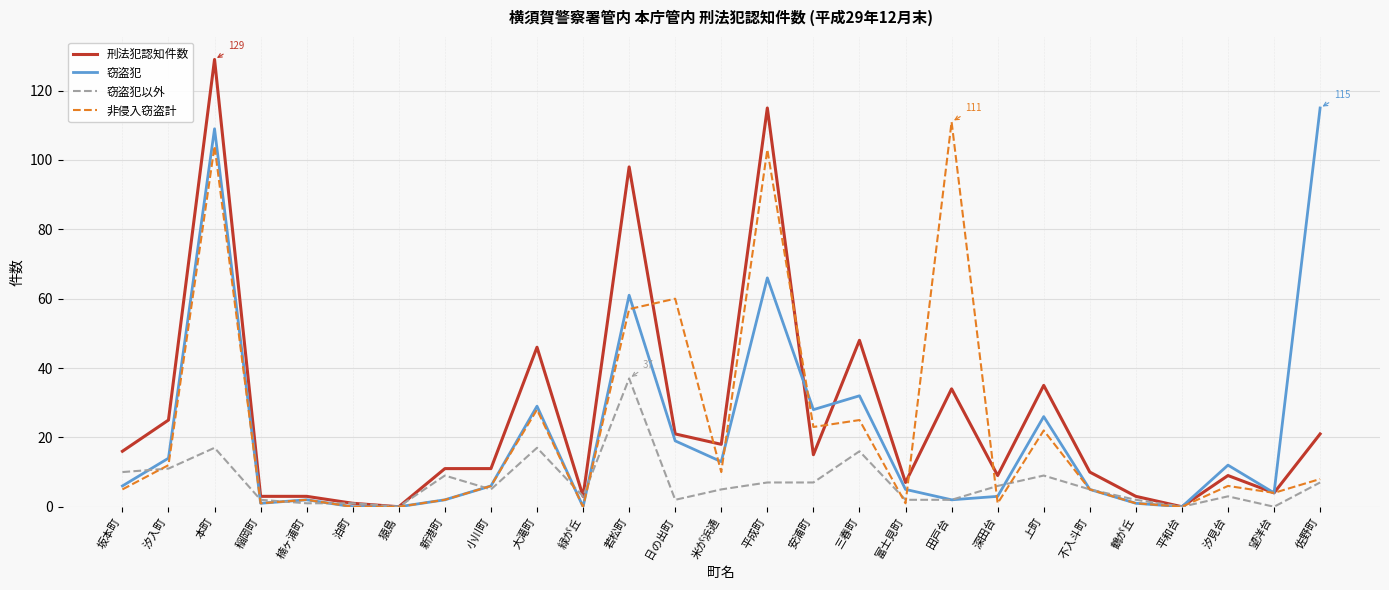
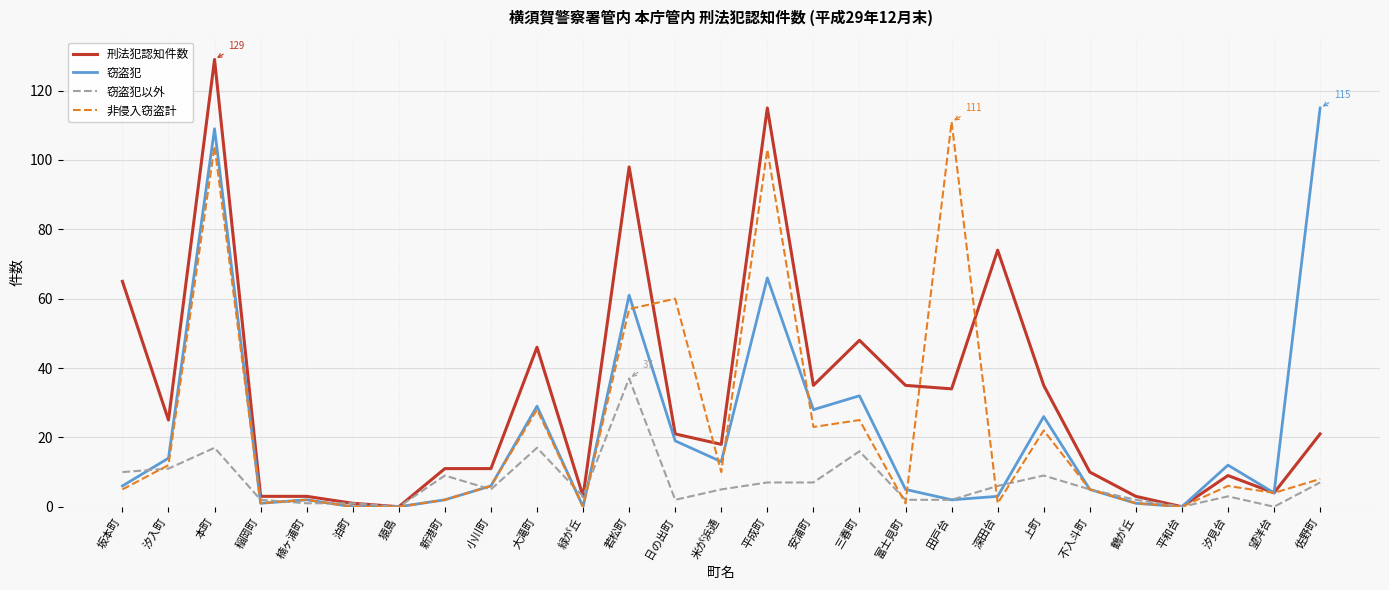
  {
    "刑法犯認知件数": {
-     "坂本町": 16,
+     "坂本町": 65,
      "汐入町": 25,
      "稲岡町": 3,
      "楠ヶ浦町": 3,
      "新港町": 11,
      "小川町": 11,
      "大滝町": 46,
      "若松町": 98,
      "日の出町": 21,
      "米が浜通": 18,
      "平成町": 115,
-     "安浦町": 15,
+     "安浦町": 35,
      "三春町": 48,
-     "富士見町": 7,
+     "富士見町": 35,
      "田戸台": 34,
-     "深田台": 9,
+     "深田台": 74,
      "上町": 35,
      "不入斗町": 10,
      "鶴が丘": 3,
      "汐見台": 9,
      "佐野町": 21
    },
    "窃盗犯": {
      "佐野町": 115
    },
    "窃盗犯以外": {
      "若松町": 37
    },
    "非侵入窃盗計": {
      "田戸台": 111
    }
  }
